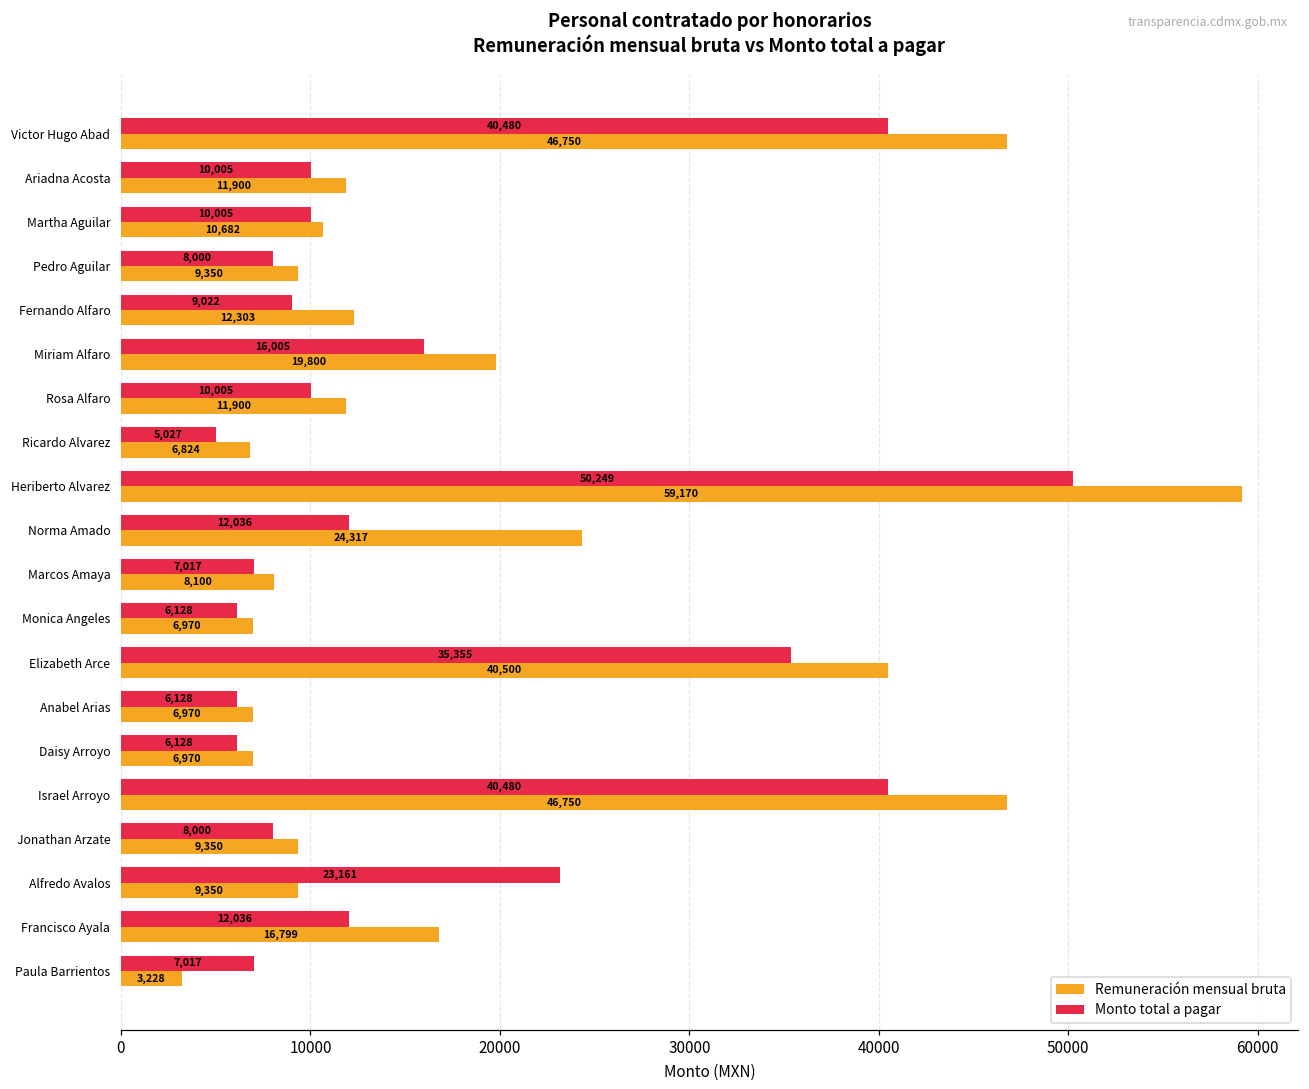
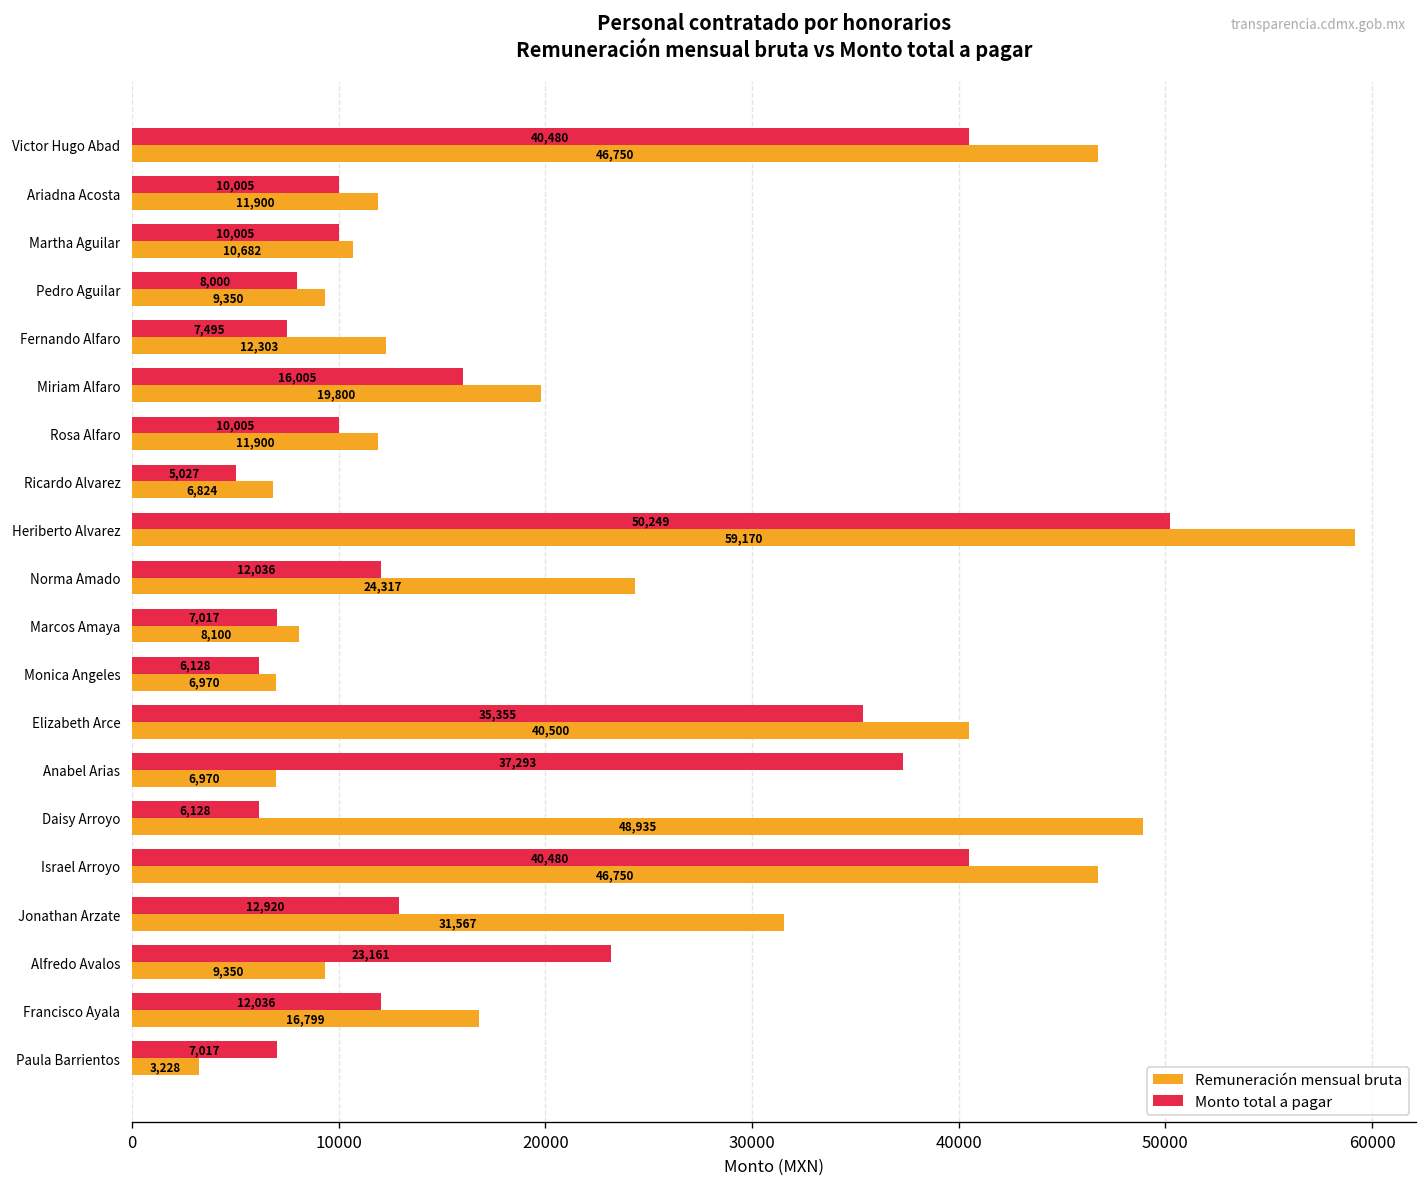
  {
    "Remuneración mensual bruta": {
      "Victor Hugo Abad": "46,750",
      "Ariadna Acosta": "11,900",
      "Martha Aguilar": "10,682",
      "Pedro Aguilar": "9,350",
      "Fernando Alfaro": "12,303",
      "Miriam Alfaro": "19,800",
      "Rosa Alfaro": "11,900",
      "Ricardo Alvarez": "6,824",
      "Heriberto Alvarez": "59,170",
      "Norma Amado": "24,317",
      "Marcos Amaya": "8,100",
      "Monica Angeles": "6,970",
      "Elizabeth Arce": "40,500",
      "Anabel Arias": "6,970",
-     "Daisy Arroyo": "6,970",
+     "Daisy Arroyo": "48,935",
      "Israel Arroyo": "46,750",
-     "Jonathan Arzate": "9,350",
+     "Jonathan Arzate": "31,567",
      "Alfredo Avalos": "9,350",
      "Francisco Ayala": "16,799",
      "Paula Barrientos": "3,228"
    },
    "Monto total a pagar": {
      "Victor Hugo Abad": "40,480",
      "Ariadna Acosta": "10,005",
      "Martha Aguilar": "10,005",
      "Pedro Aguilar": "8,000",
-     "Fernando Alfaro": "9,022",
+     "Fernando Alfaro": "7,495",
      "Miriam Alfaro": "16,005",
      "Rosa Alfaro": "10,005",
      "Ricardo Alvarez": "5,027",
      "Heriberto Alvarez": "50,249",
      "Norma Amado": "12,036",
      "Marcos Amaya": "7,017",
      "Monica Angeles": "6,128",
      "Elizabeth Arce": "35,355",
-     "Anabel Arias": "6,128",
+     "Anabel Arias": "37,293",
      "Daisy Arroyo": "6,128",
      "Israel Arroyo": "40,480",
-     "Jonathan Arzate": "8,000",
+     "Jonathan Arzate": "12,920",
      "Alfredo Avalos": "23,161",
      "Francisco Ayala": "12,036",
      "Paula Barrientos": "7,017"
    }
  }
